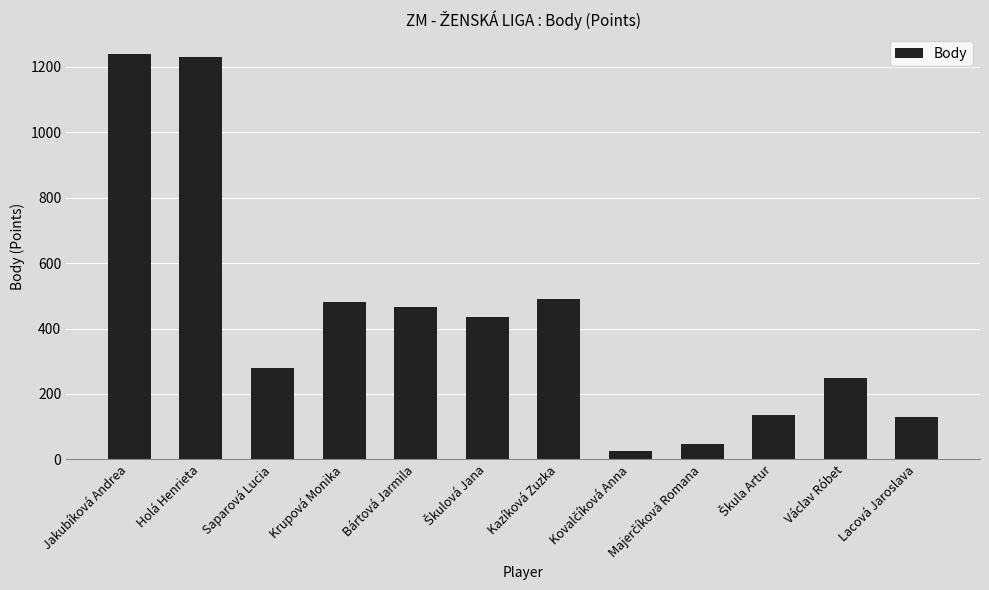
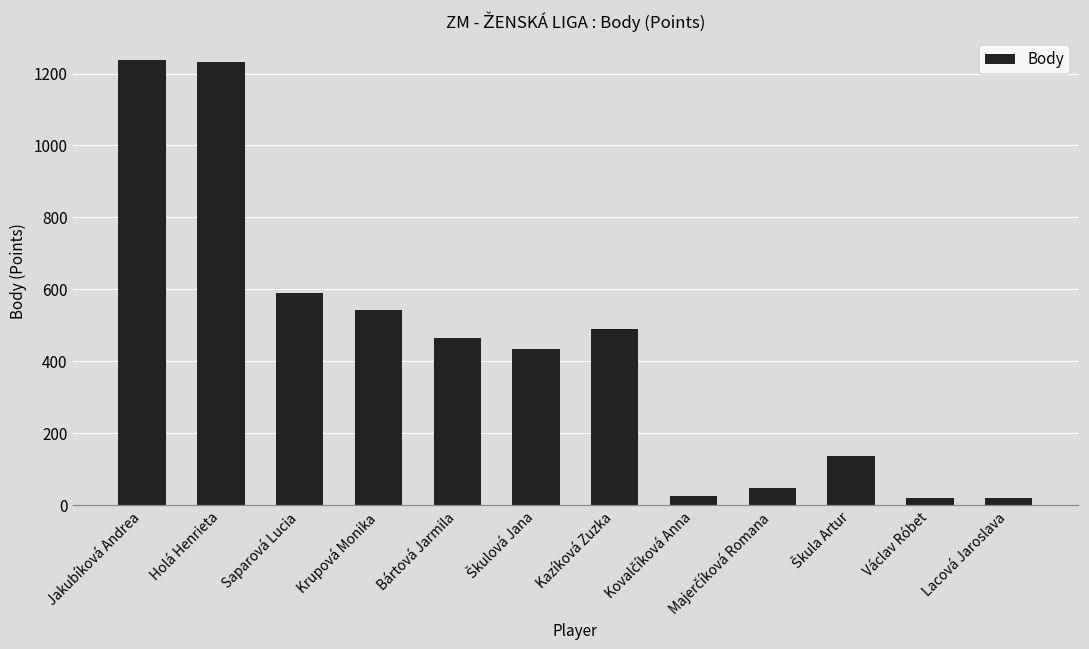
  {
    "Jakubíková Andrea": 1240,
    "Holá Henrieta": 1230,
-   "Saparová Lucia": 280,
-   "Krupová Monika": 480,
+   "Saparová Lucia": 590,
+   "Krupová Monika": 540,
    "Bártová Jarmila": 470,
    "Škulová Jana": 430,
    "Kazíková Zuzka": 490,
    "Kovalčíková Anna": 30,
    "Majerčíková Romana": 50,
    "Škula Artur": 140,
-   "Václav Róbet": 250,
-   "Lacová Jaroslava": 130
+   "Václav Róbet": 20,
+   "Lacová Jaroslava": 20
  }
